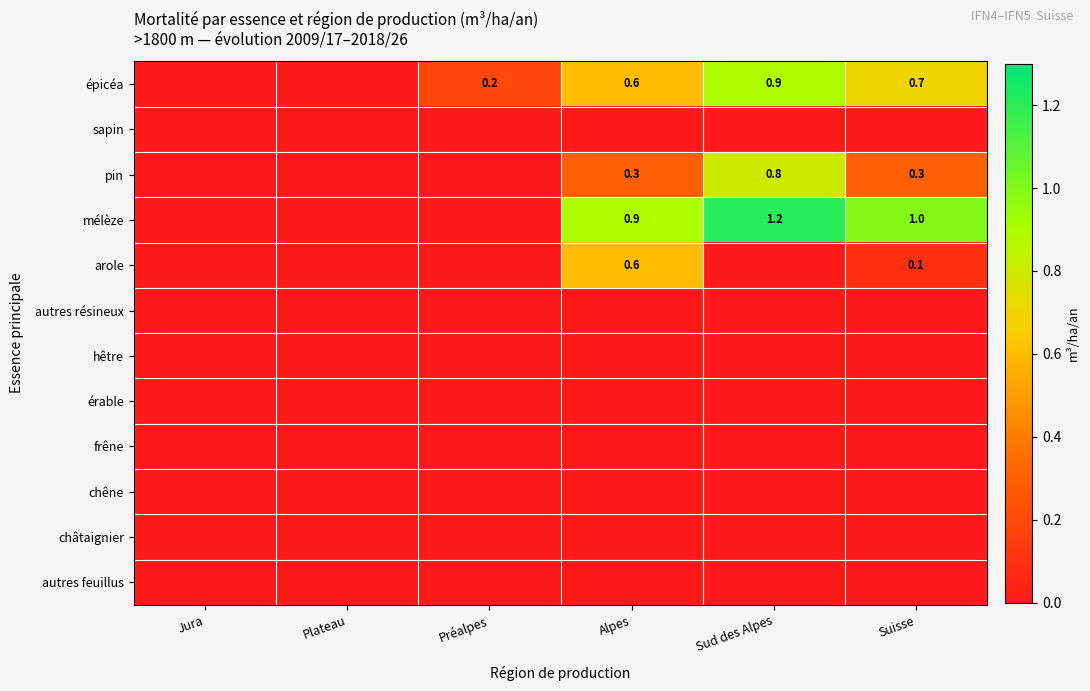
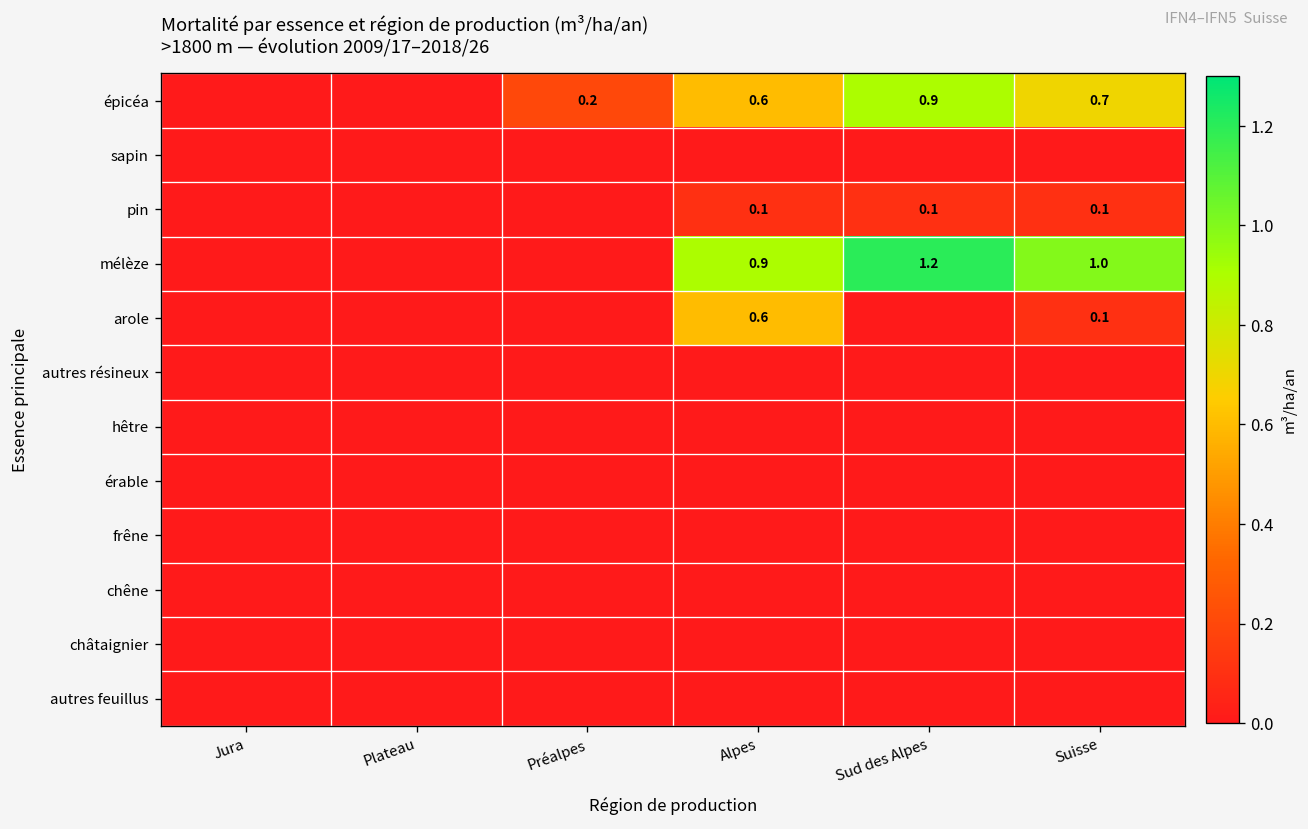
  {
    "épicéa": {
      "Préalpes": 0.2,
      "Alpes": 0.6,
      "Sud des Alpes": 0.9,
      "Suisse": 0.7
    },
    "pin": {
-     "Alpes": 0.3,
-     "Sud des Alpes": 0.8,
-     "Suisse": 0.3
+     "Alpes": 0.1,
+     "Sud des Alpes": 0.1,
+     "Suisse": 0.1
    },
    "mélèze": {
      "Alpes": 0.9,
      "Sud des Alpes": 1.2,
      "Suisse": 1.0
    },
    "arole": {
      "Alpes": 0.6,
      "Suisse": 0.1
    }
  }
